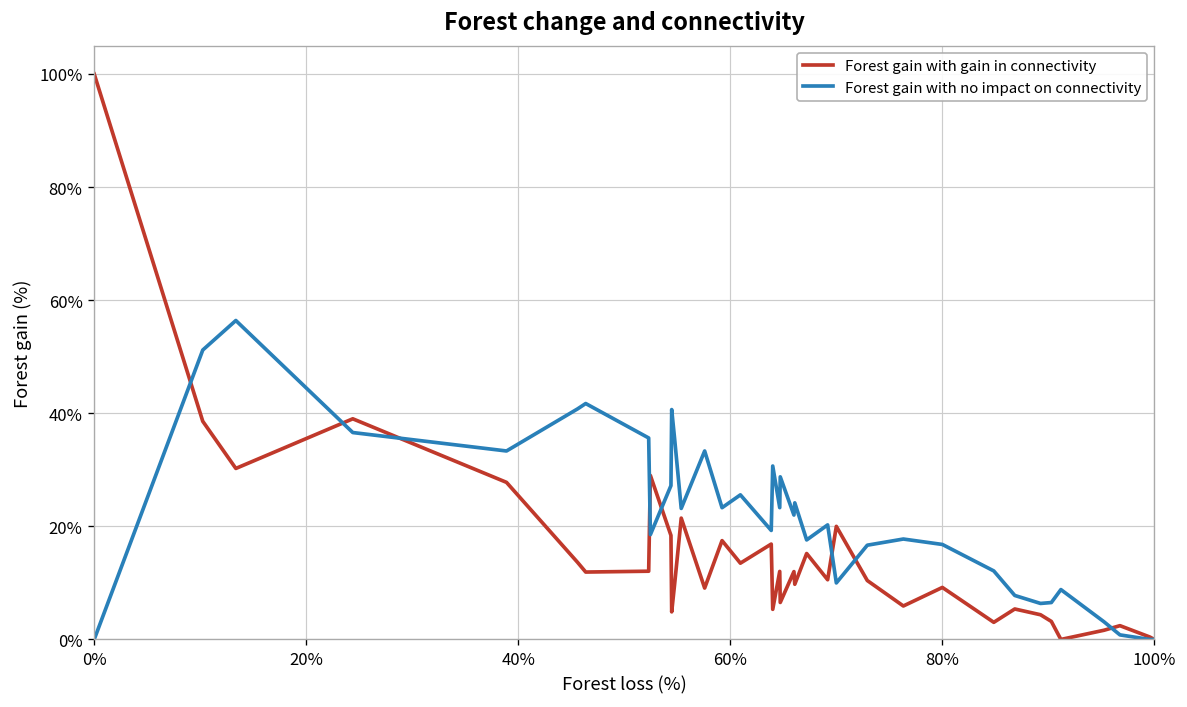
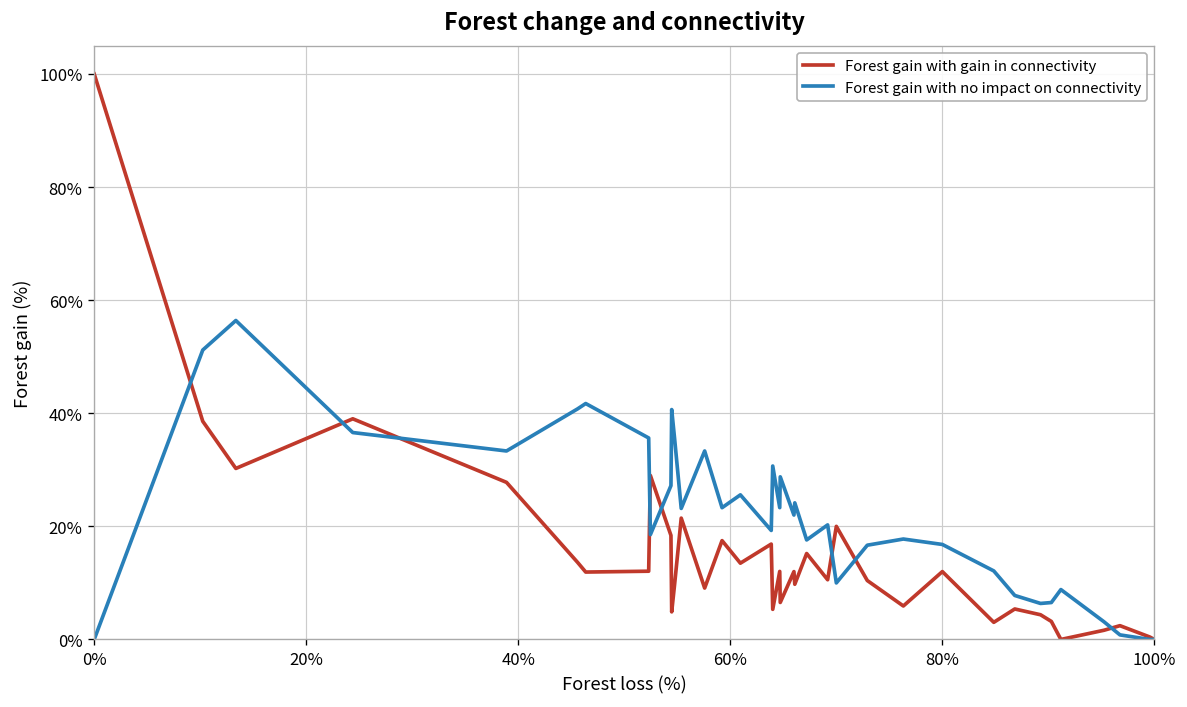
  {
    "Forest gain with gain in connectivity": {
      "0%": "100%",
-     "80%": "9%"
+     "80%": "12%"
    },
    "Forest gain with no impact on connectivity": {
      "0%": "0%",
      "80%": "17%"
    }
  }
